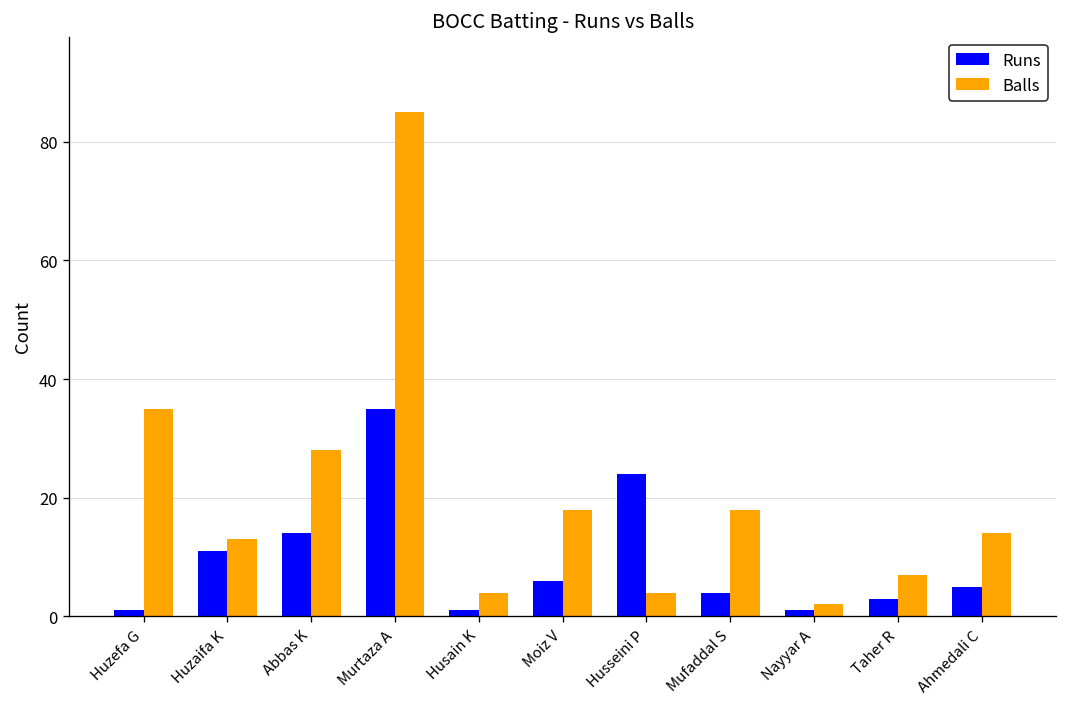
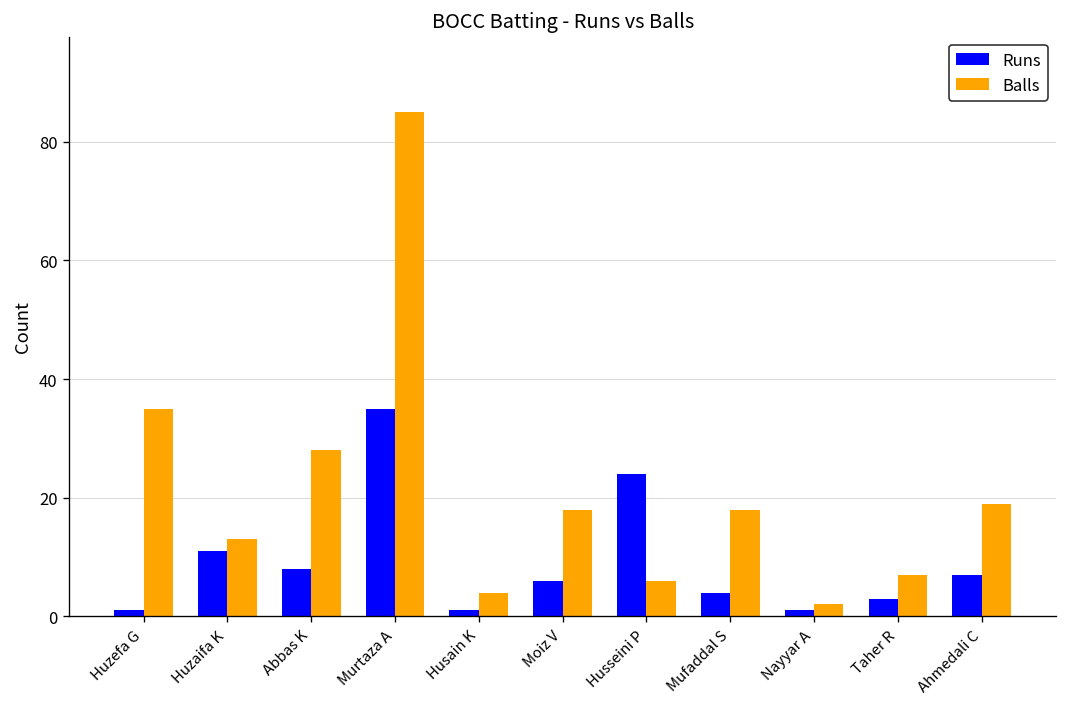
  {
    "Runs": {
      "Huzefa G": 1,
      "Huzaifa K": 11,
-     "Abbas K": 14,
+     "Abbas K": 8,
      "Murtaza A": 35,
      "Husain K": 1,
      "Moiz V": 6,
      "Husseini P": 24,
      "Mufaddal S": 4,
      "Nayyar A": 1,
      "Taher R": 3,
-     "Ahmedali C": 5
+     "Ahmedali C": 7
    },
    "Balls": {
      "Huzefa G": 35,
      "Huzaifa K": 13,
      "Abbas K": 28,
      "Murtaza A": 85,
      "Husain K": 4,
      "Moiz V": 18,
-     "Husseini P": 4,
+     "Husseini P": 6,
      "Mufaddal S": 18,
      "Nayyar A": 2,
      "Taher R": 7,
-     "Ahmedali C": 14
+     "Ahmedali C": 19
    }
  }
